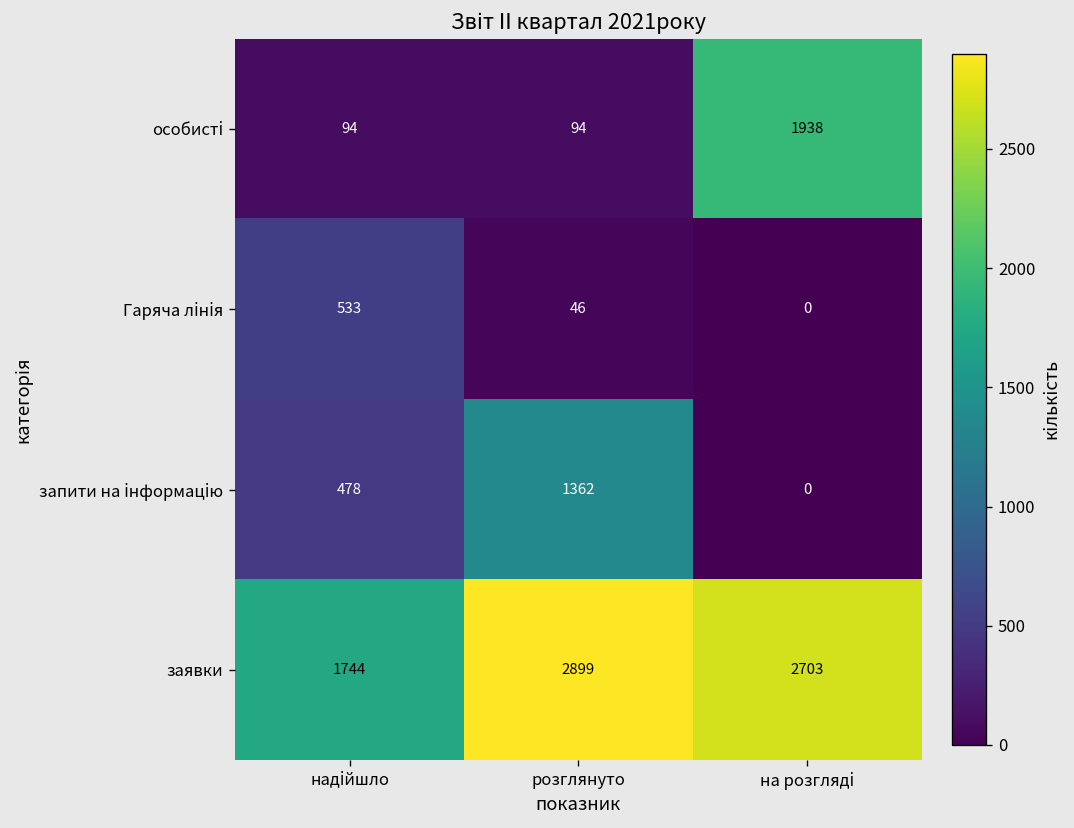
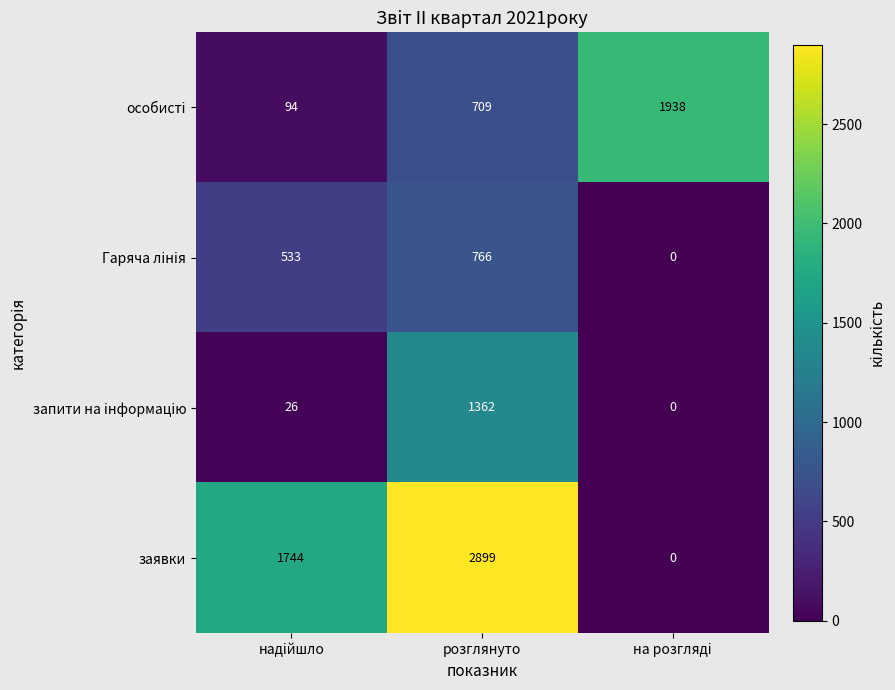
  {
    "особисті": {
      "надійшло": 94,
-     "розглянуто": 94,
+     "розглянуто": 709,
      "на розгляді": 1938
    },
    "Гаряча лінія": {
      "надійшло": 533,
-     "розглянуто": 46,
+     "розглянуто": 766,
      "на розгляді": 0
    },
    "запити на інформацію": {
-     "надійшло": 478,
+     "надійшло": 26,
      "розглянуто": 1362,
      "на розгляді": 0
    },
    "заявки": {
      "надійшло": 1744,
      "розглянуто": 2899,
-     "на розгляді": 2703
+     "на розгляді": 0
    }
  }
